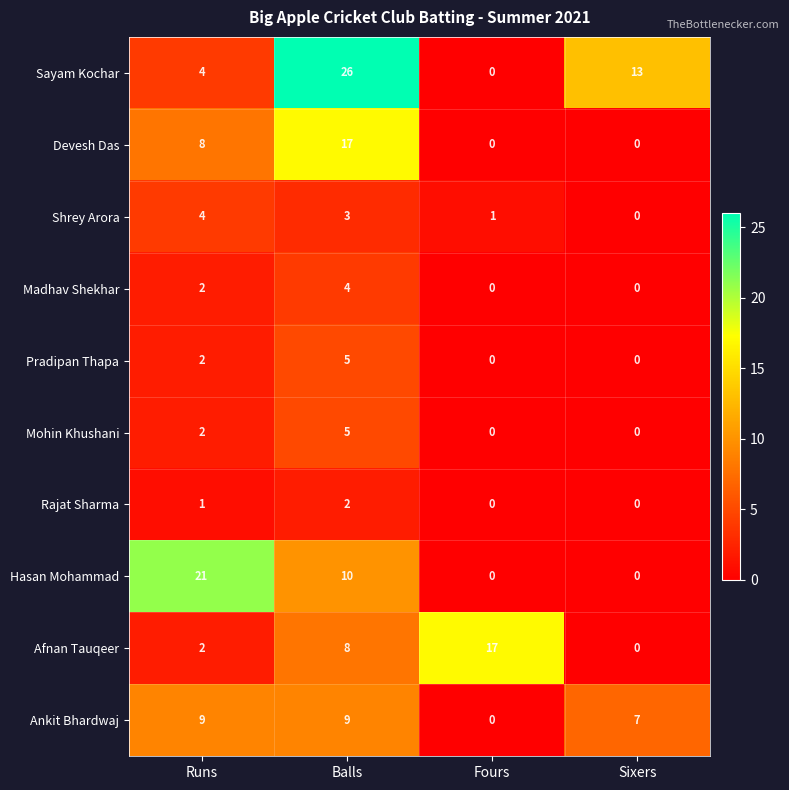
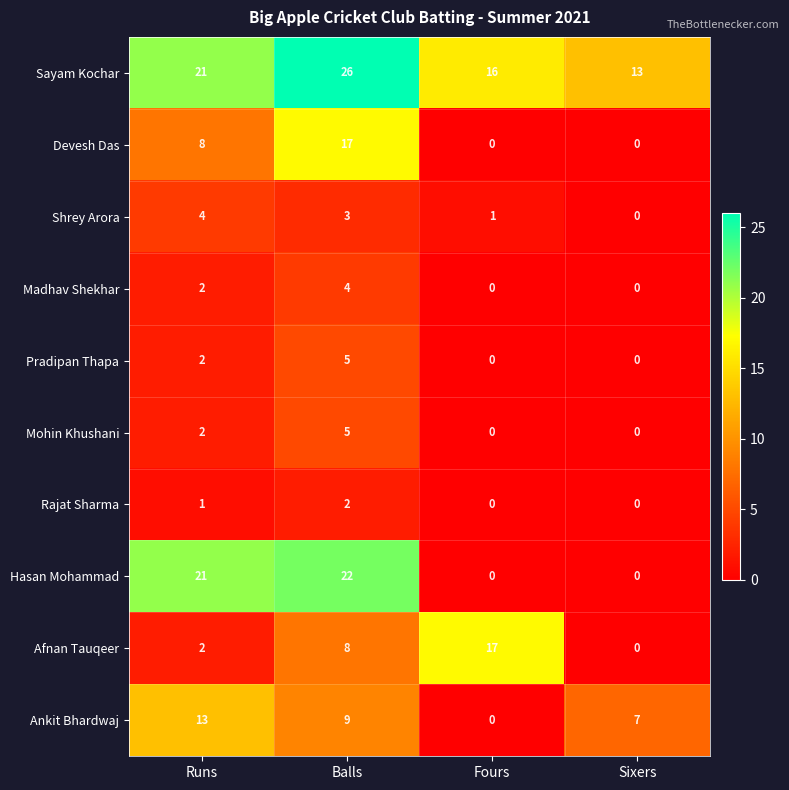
  {
    "Sayam Kochar": {
-     "Runs": 4,
+     "Runs": 21,
      "Balls": 26,
-     "Fours": 0,
+     "Fours": 16,
      "Sixers": 13
    },
    "Devesh Das": {
      "Runs": 8,
      "Balls": 17,
      "Fours": 0,
      "Sixers": 0
    },
    "Shrey Arora": {
      "Runs": 4,
      "Balls": 3,
      "Fours": 1,
      "Sixers": 0
    },
    "Madhav Shekhar": {
      "Runs": 2,
      "Balls": 4,
      "Fours": 0,
      "Sixers": 0
    },
    "Pradipan Thapa": {
      "Runs": 2,
      "Balls": 5,
      "Fours": 0,
      "Sixers": 0
    },
    "Mohin Khushani": {
      "Runs": 2,
      "Balls": 5,
      "Fours": 0,
      "Sixers": 0
    },
    "Rajat Sharma": {
      "Runs": 1,
      "Balls": 2,
      "Fours": 0,
      "Sixers": 0
    },
    "Hasan Mohammad": {
      "Runs": 21,
-     "Balls": 10,
+     "Balls": 22,
      "Fours": 0,
      "Sixers": 0
    },
    "Afnan Tauqeer": {
      "Runs": 2,
      "Balls": 8,
      "Fours": 17,
      "Sixers": 0
    },
    "Ankit Bhardwaj": {
-     "Runs": 9,
+     "Runs": 13,
      "Balls": 9,
      "Fours": 0,
      "Sixers": 7
    }
  }
